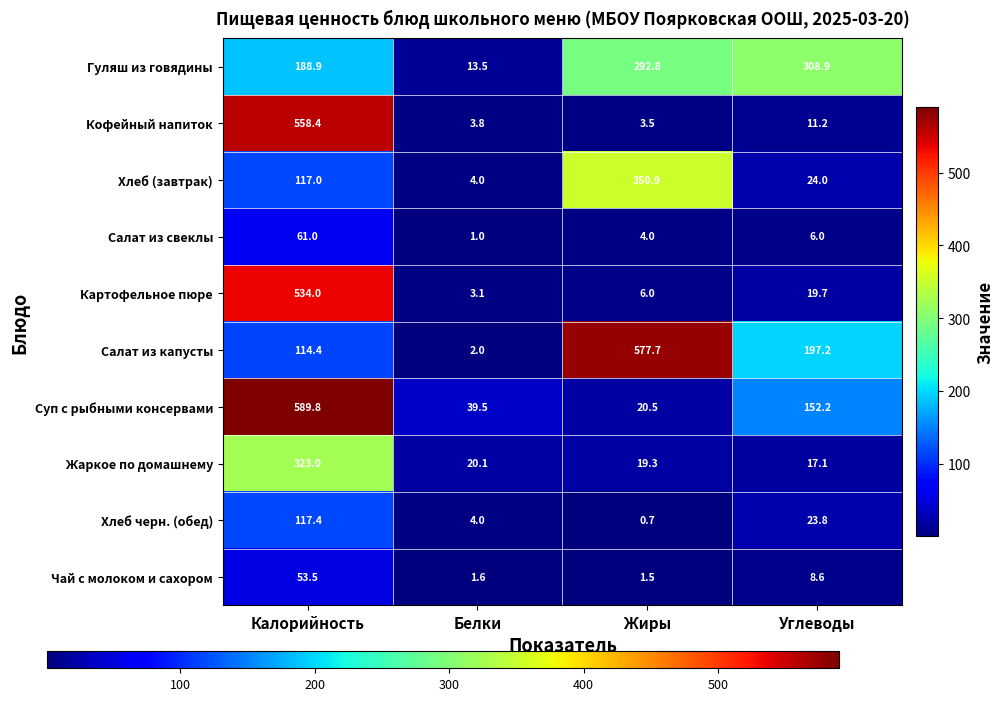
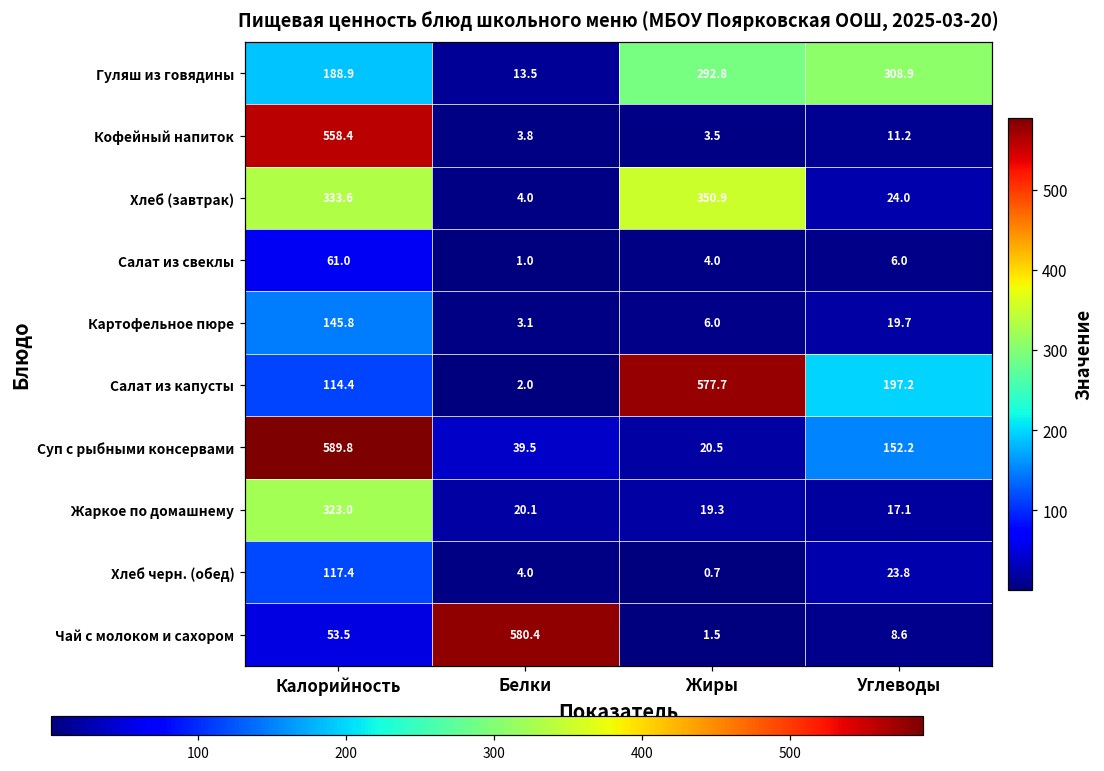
  {
    "Хлеб (завтрак)": {
-     "Калорийность": 117.0
+     "Калорийность": 333.6
    },
    "Картофельное пюре": {
-     "Калорийность": 534.0
+     "Калорийность": 145.8
    },
    "Чай с молоком и сахором": {
-     "Белки": 1.6
+     "Белки": 580.4
    }
  }
